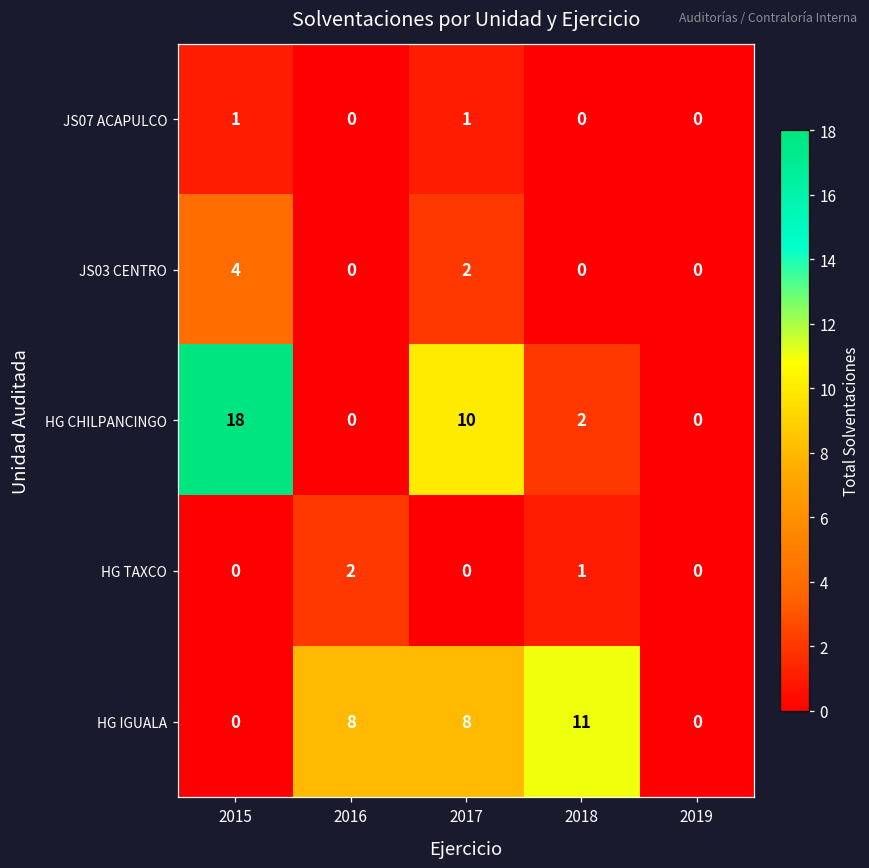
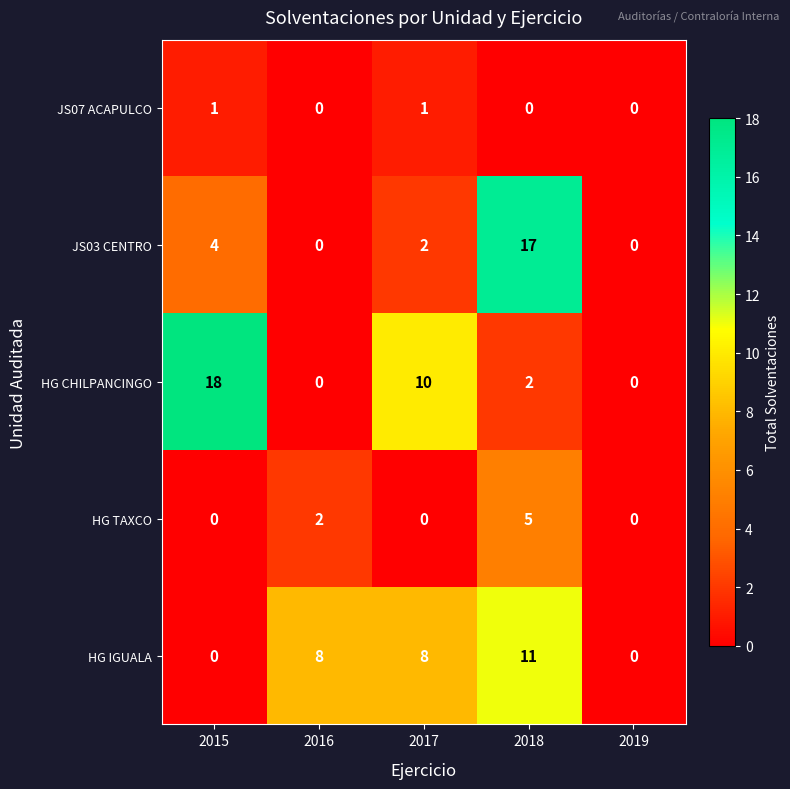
  {
    "JS07 ACAPULCO": {
      "2015": 1,
      "2016": 0,
      "2017": 1,
      "2018": 0,
      "2019": 0
    },
    "JS03 CENTRO": {
      "2015": 4,
      "2016": 0,
      "2017": 2,
-     "2018": 0,
+     "2018": 17,
      "2019": 0
    },
    "HG CHILPANCINGO": {
      "2015": 18,
      "2016": 0,
      "2017": 10,
      "2018": 2,
      "2019": 0
    },
    "HG TAXCO": {
      "2015": 0,
      "2016": 2,
      "2017": 0,
-     "2018": 1,
+     "2018": 5,
      "2019": 0
    },
    "HG IGUALA": {
      "2015": 0,
      "2016": 8,
      "2017": 8,
      "2018": 11,
      "2019": 0
    }
  }
